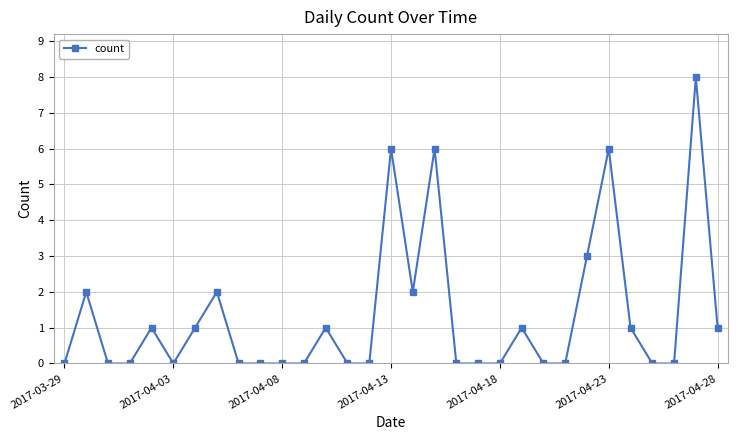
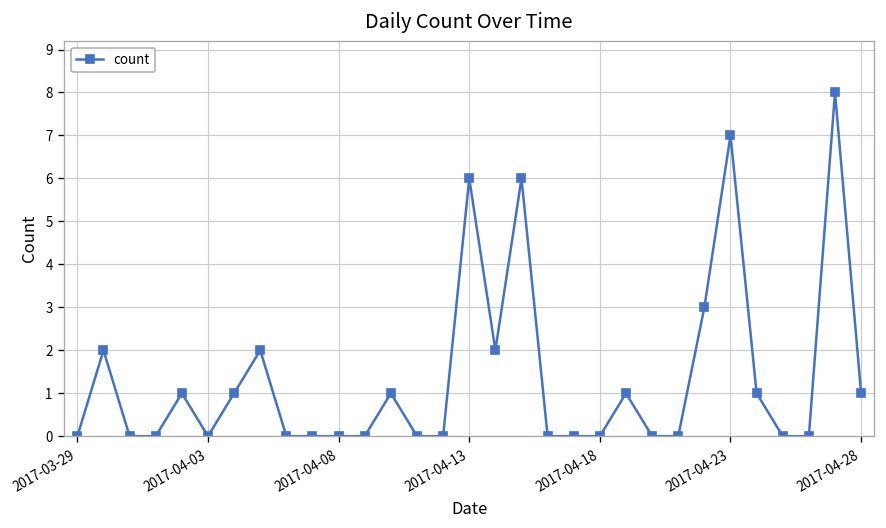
  {
    "2017-03-29": 0,
    "2017-04-03": 0,
    "2017-04-08": 0,
    "2017-04-13": 6,
    "2017-04-18": 0,
-   "2017-04-23": 6,
+   "2017-04-23": 7,
    "2017-04-28": 1
  }
